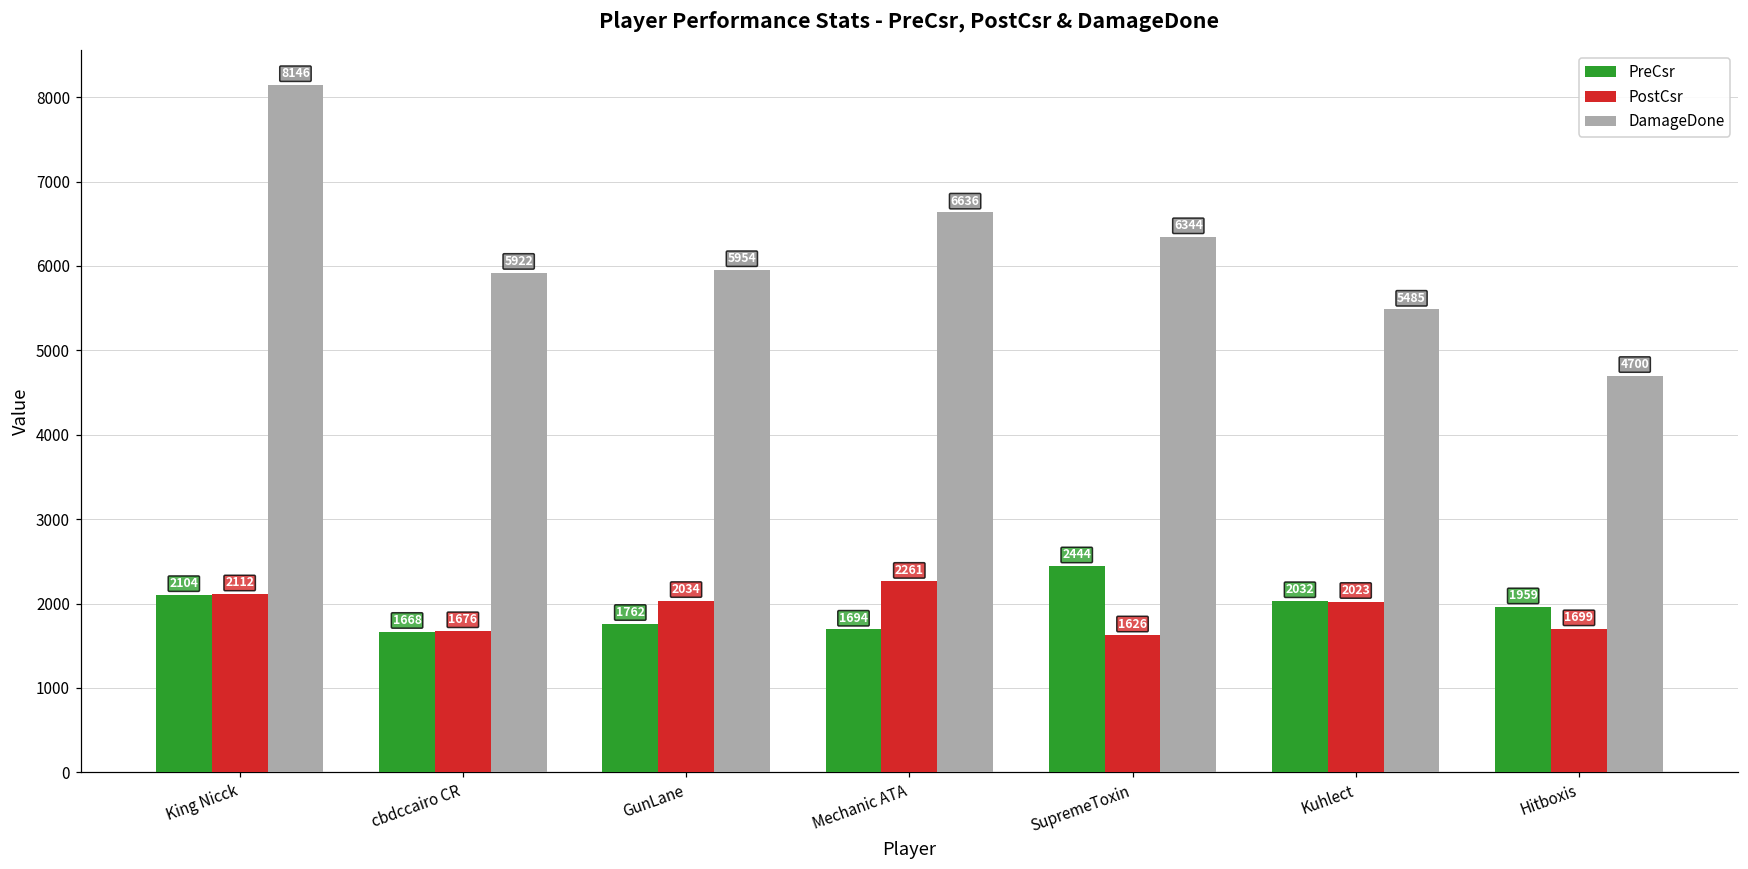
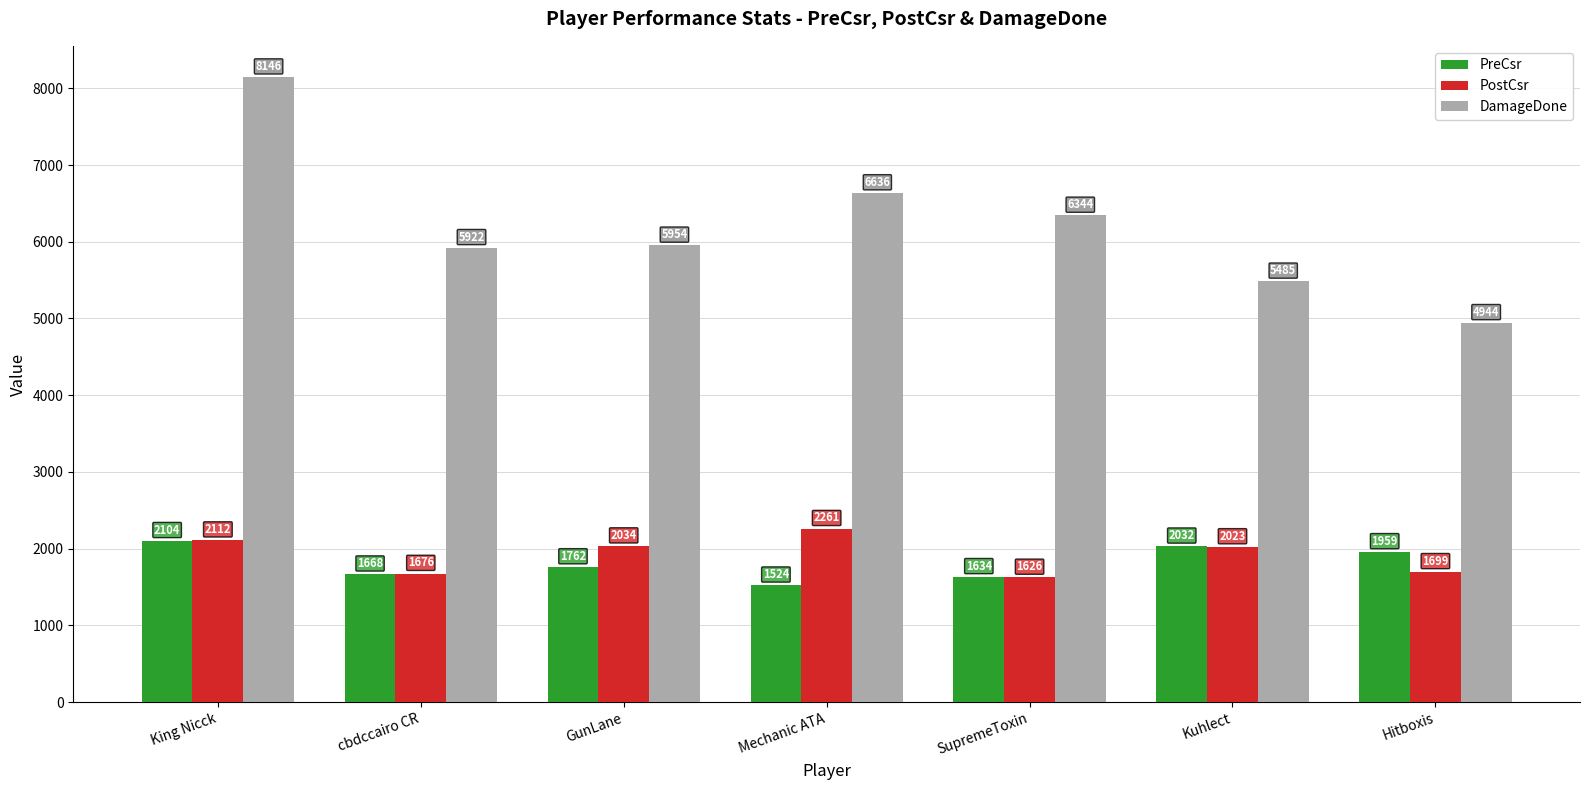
  {
    "PreCsr": {
-     "Mechanic ATA": 1694,
-     "SupremeToxin": 2444
+     "Mechanic ATA": 1524,
+     "SupremeToxin": 1634
    },
    "DamageDone": {
-     "Hitboxis": 4700
+     "Hitboxis": 4944
    }
  }
